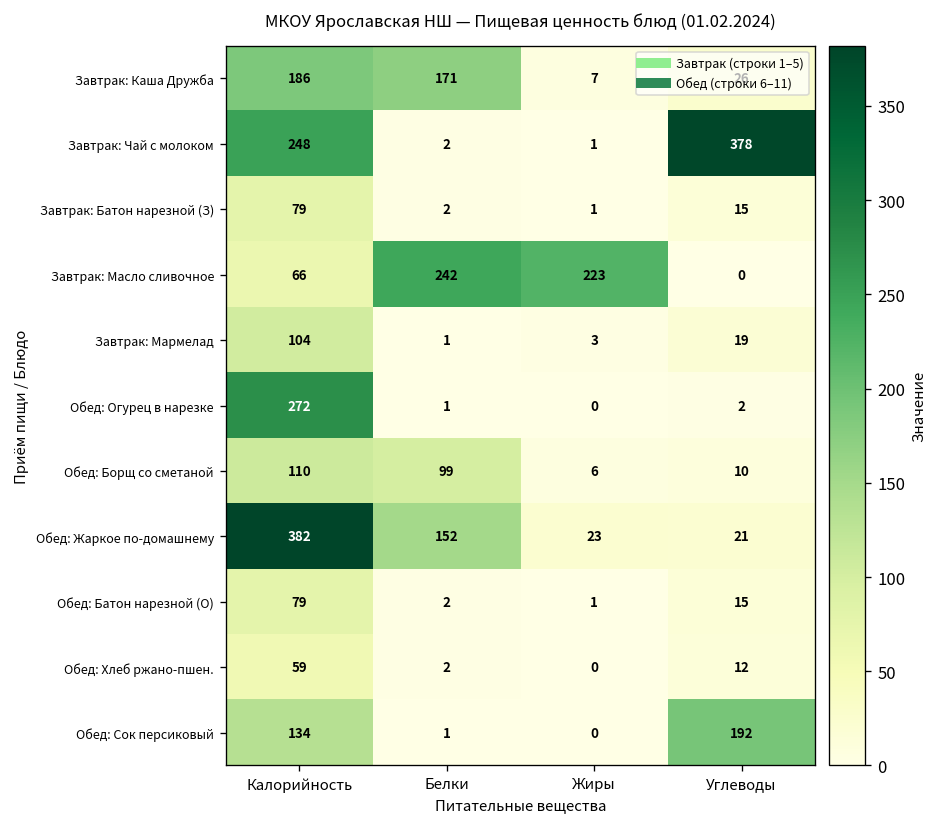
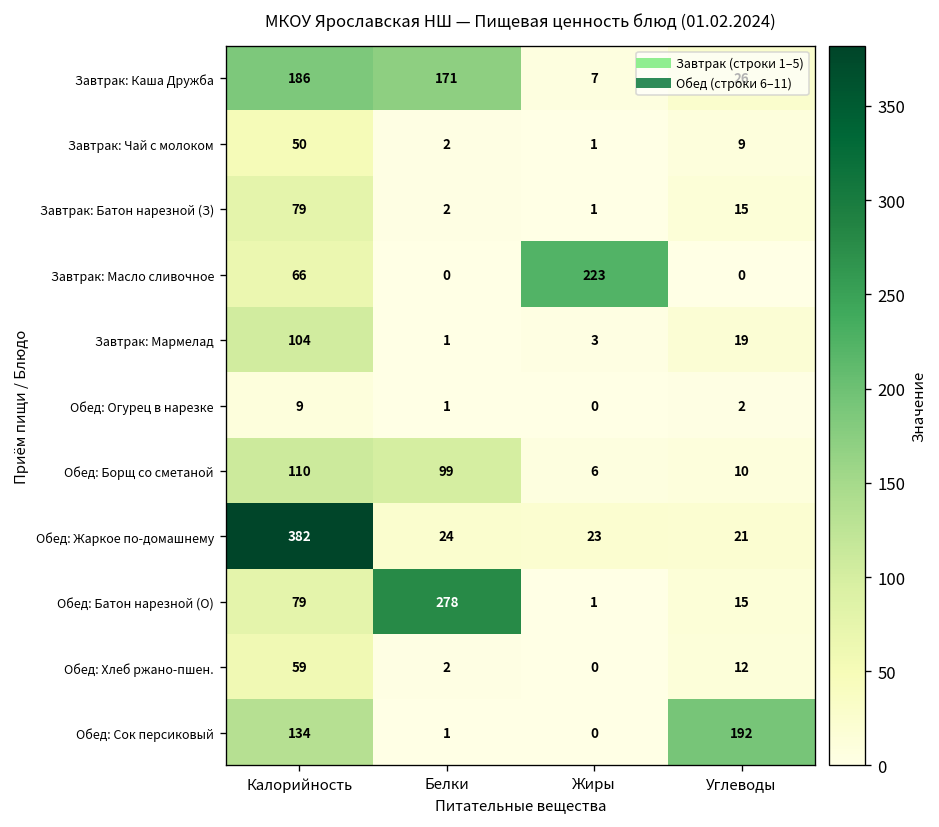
  {
    "Завтрак: Каша Дружба": {
      "Калорийность": 186,
      "Белки": 171,
      "Жиры": 7
    },
    "Завтрак: Чай с молоком": {
-     "Калорийность": 248,
+     "Калорийность": 50,
      "Белки": 2,
      "Жиры": 1,
-     "Углеводы": 378
+     "Углеводы": 9
    },
    "Завтрак: Батон нарезной (З)": {
      "Калорийность": 79,
      "Белки": 2,
      "Жиры": 1,
      "Углеводы": 15
    },
    "Завтрак: Масло сливочное": {
      "Калорийность": 66,
-     "Белки": 242,
+     "Белки": 0,
      "Жиры": 223,
      "Углеводы": 0
    },
    "Завтрак: Мармелад": {
      "Калорийность": 104,
      "Белки": 1,
      "Жиры": 3,
      "Углеводы": 19
    },
    "Обед: Огурец в нарезке": {
-     "Калорийность": 272,
+     "Калорийность": 9,
      "Белки": 1,
      "Жиры": 0,
      "Углеводы": 2
    },
    "Обед: Борщ со сметаной": {
      "Калорийность": 110,
      "Белки": 99,
      "Жиры": 6,
      "Углеводы": 10
    },
    "Обед: Жаркое по-домашнему": {
      "Калорийность": 382,
-     "Белки": 152,
+     "Белки": 24,
      "Жиры": 23,
      "Углеводы": 21
    },
    "Обед: Батон нарезной (О)": {
      "Калорийность": 79,
-     "Белки": 2,
+     "Белки": 278,
      "Жиры": 1,
      "Углеводы": 15
    },
    "Обед: Хлеб ржано-пшен.": {
      "Калорийность": 59,
      "Белки": 2,
      "Жиры": 0,
      "Углеводы": 12
    },
    "Обед: Сок персиковый": {
      "Калорийность": 134,
      "Белки": 1,
      "Жиры": 0,
      "Углеводы": 192
    }
  }
